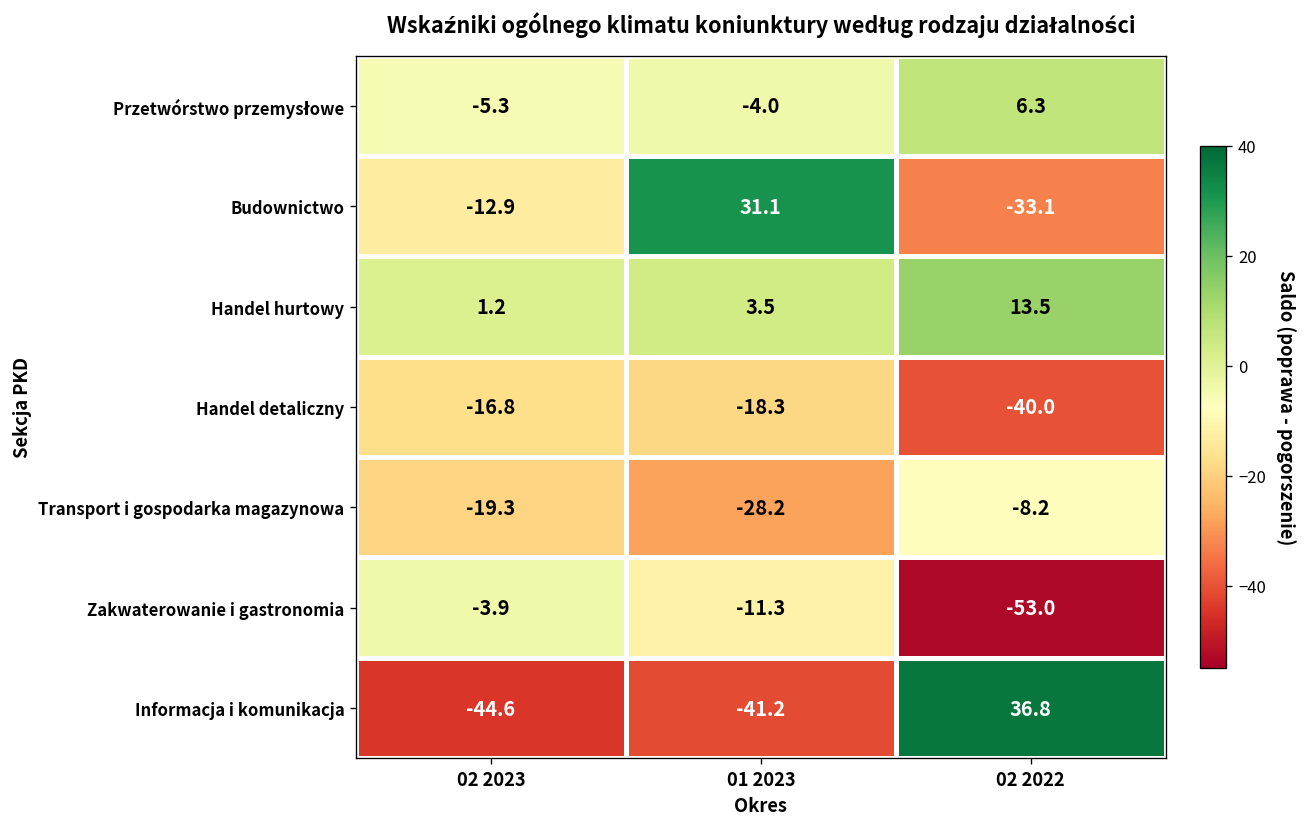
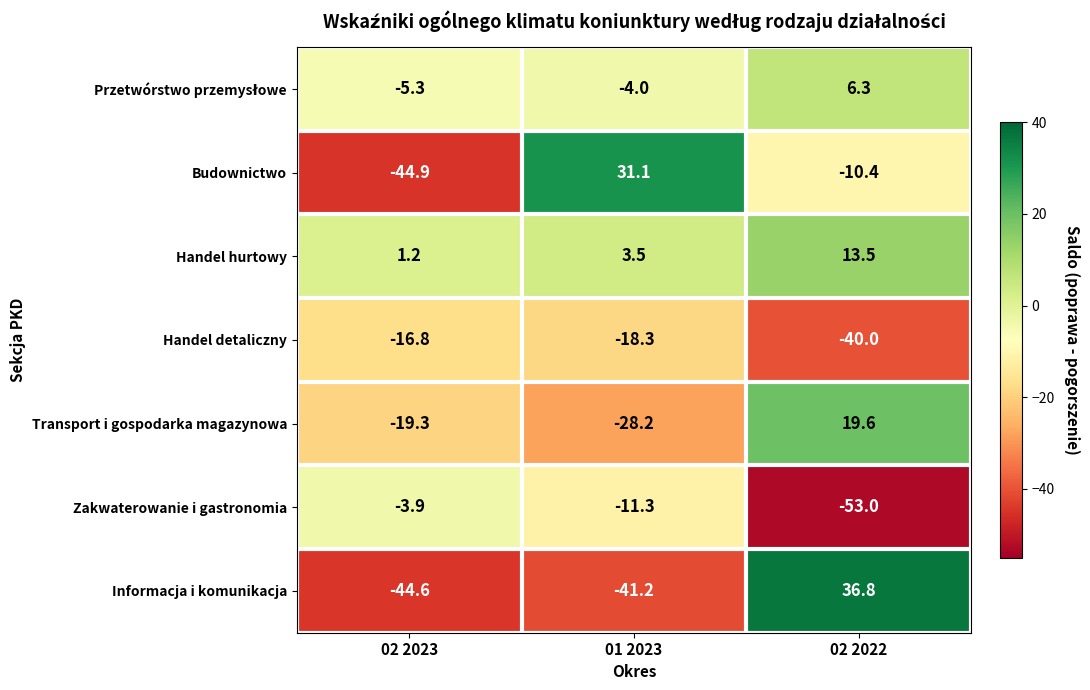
  {
    "Przetwórstwo przemysłowe": {
      "02 2023": -5.3,
      "01 2023": -4.0,
      "02 2022": 6.3
    },
    "Budownictwo": {
-     "02 2023": -12.9,
+     "02 2023": -44.9,
      "01 2023": 31.1,
-     "02 2022": -33.1
+     "02 2022": -10.4
    },
    "Handel hurtowy": {
      "02 2023": 1.2,
      "01 2023": 3.5,
      "02 2022": 13.5
    },
    "Handel detaliczny": {
      "02 2023": -16.8,
      "01 2023": -18.3,
      "02 2022": -40.0
    },
    "Transport i gospodarka magazynowa": {
      "02 2023": -19.3,
      "01 2023": -28.2,
-     "02 2022": -8.2
+     "02 2022": 19.6
    },
    "Zakwaterowanie i gastronomia": {
      "02 2023": -3.9,
      "01 2023": -11.3,
      "02 2022": -53.0
    },
    "Informacja i komunikacja": {
      "02 2023": -44.6,
      "01 2023": -41.2,
      "02 2022": 36.8
    }
  }
